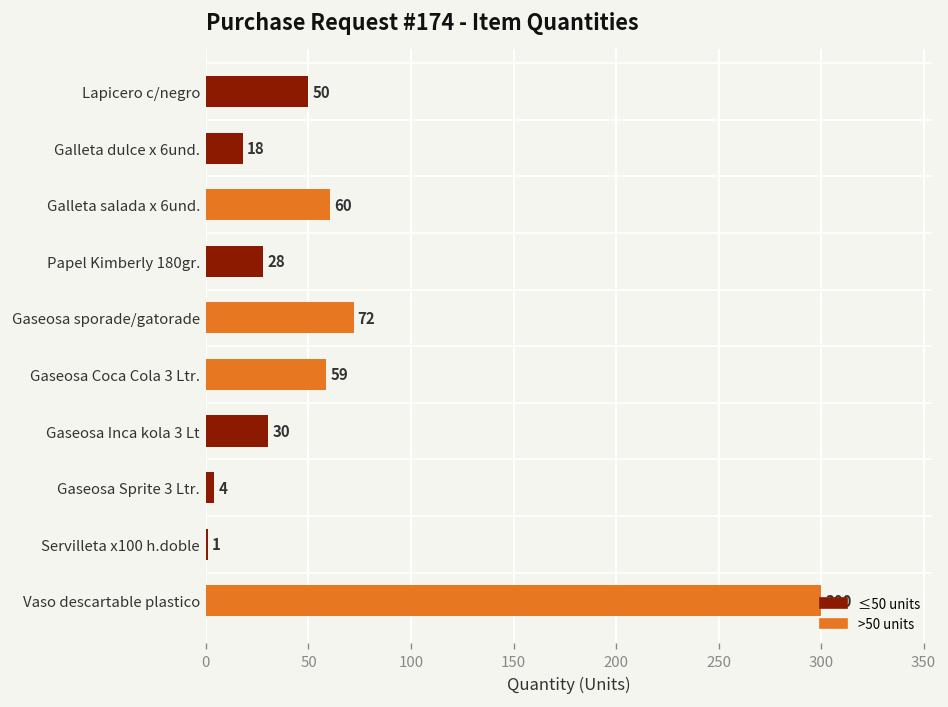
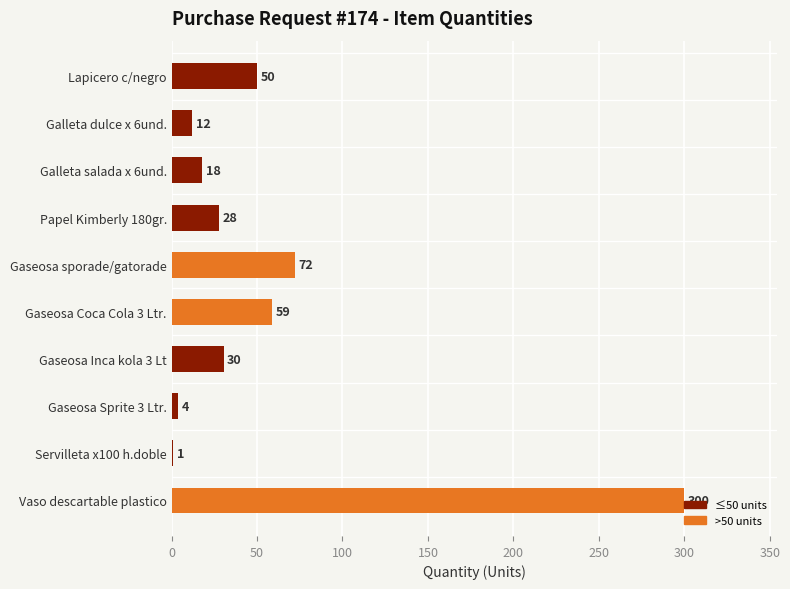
  {
    "Lapicero c/negro": 50,
-   "Galleta dulce x 6und.": 18,
-   "Galleta salada x 6und.": 60,
+   "Galleta dulce x 6und.": 12,
+   "Galleta salada x 6und.": 18,
    "Papel Kimberly 180gr.": 28,
    "Gaseosa sporade/gatorade": 72,
    "Gaseosa Coca Cola 3 Ltr.": 59,
    "Gaseosa Inca kola 3 Lt": 30,
    "Gaseosa Sprite 3 Ltr.": 4,
    "Servilleta x100 h.doble": 1,
    "Vaso descartable plastico": 300
  }
